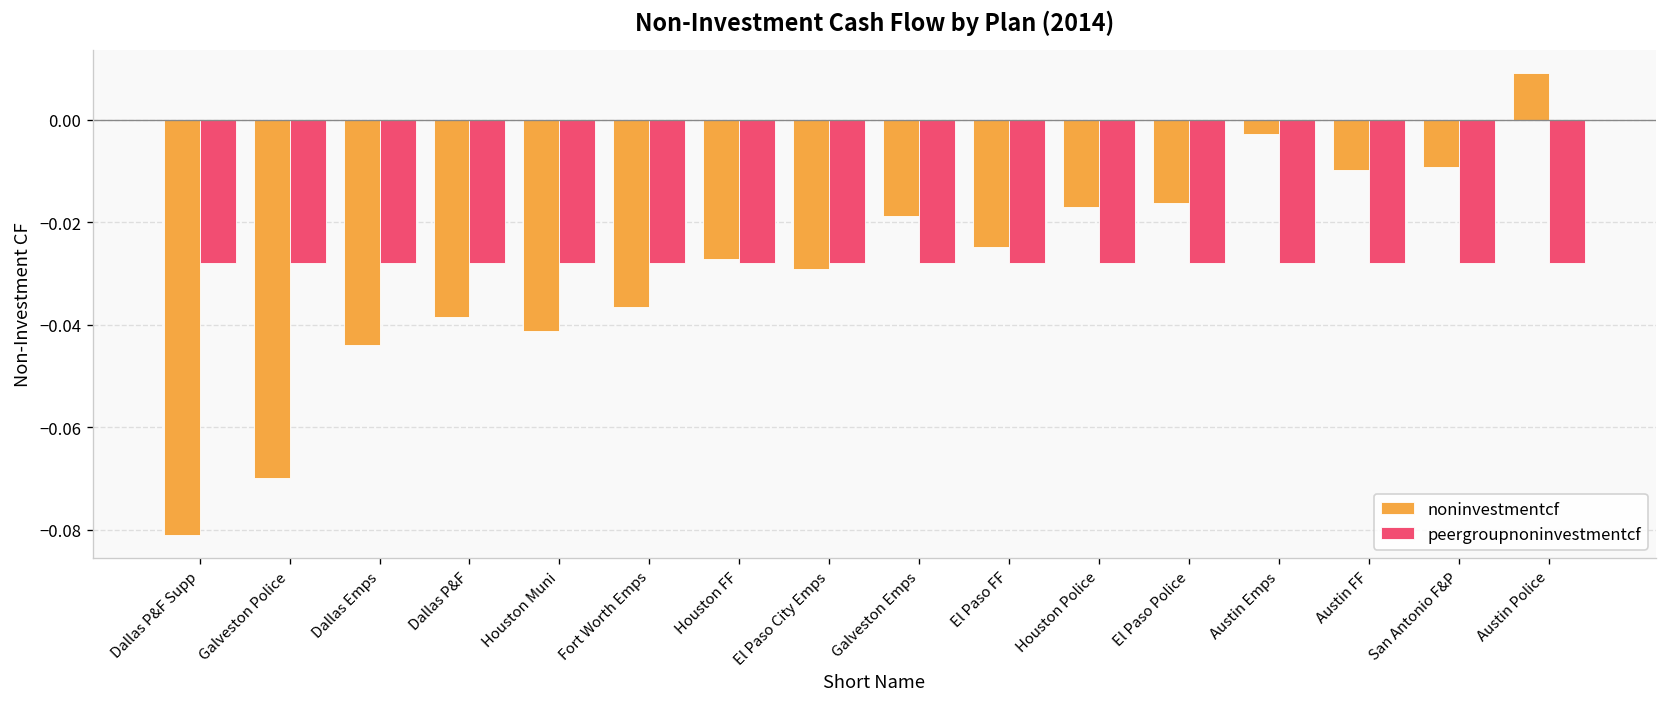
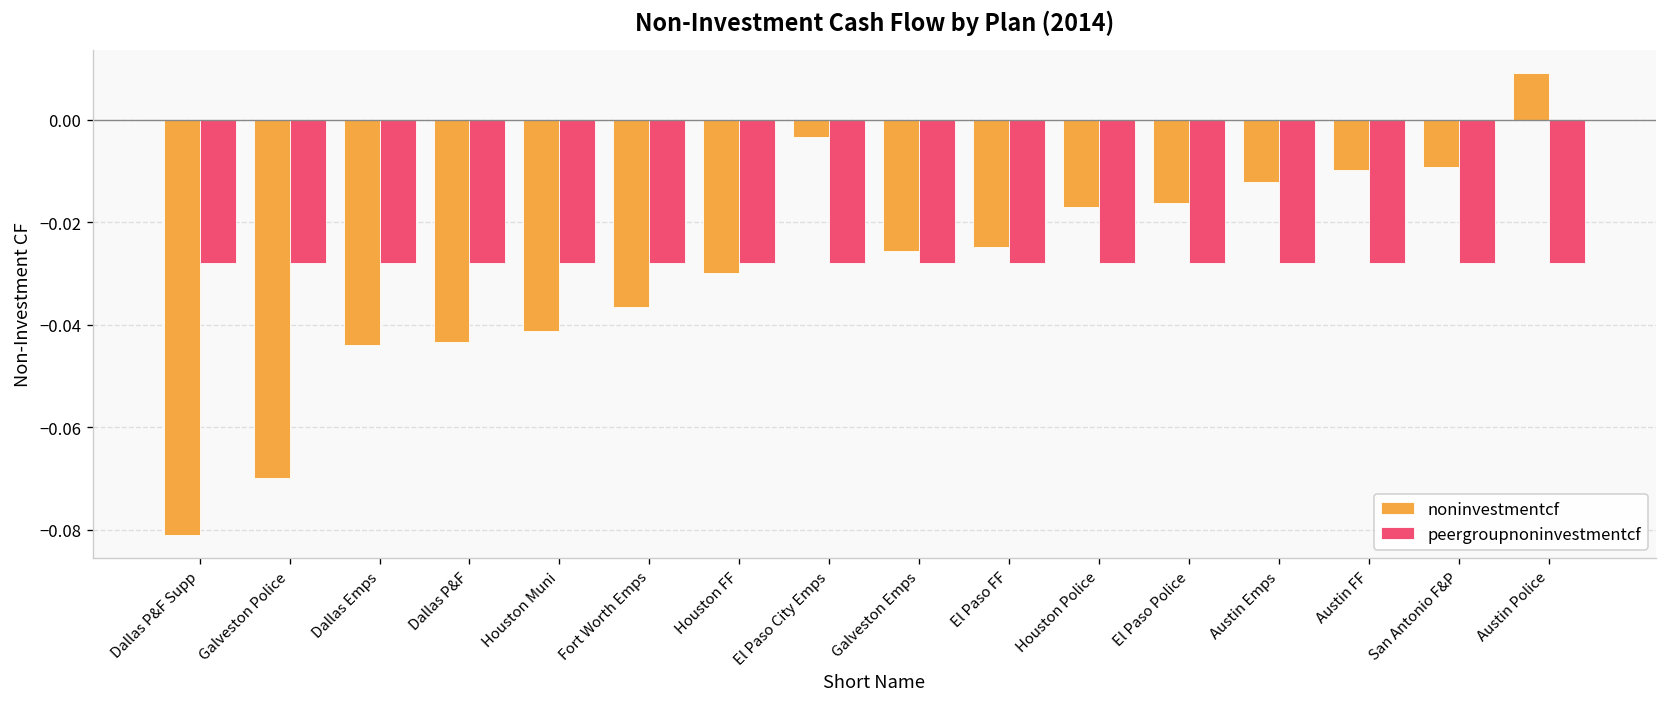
  {
    "noninvestmentcf": {
      "Dallas P&F Supp": -0.081,
      "Galveston Police": -0.070,
      "Dallas Emps": -0.044,
-     "Dallas P&F": -0.038,
+     "Dallas P&F": -0.043,
      "Houston Muni": -0.041,
      "Fort Worth Emps": -0.036,
-     "Houston FF": -0.027,
-     "El Paso City Emps": -0.029,
-     "Galveston Emps": -0.019,
+     "Houston FF": -0.030,
+     "El Paso City Emps": -0.003,
+     "Galveston Emps": -0.025,
      "El Paso FF": -0.025,
      "Houston Police": -0.017,
      "El Paso Police": -0.016,
-     "Austin Emps": -0.003,
+     "Austin Emps": -0.012,
      "Austin FF": -0.010,
      "San Antonio F&P": -0.009,
      "Austin Police": 0.009
    },
    "peergroupnoninvestmentcf": {
      "Dallas P&F Supp": -0.028,
      "Galveston Police": -0.028,
      "Dallas Emps": -0.028,
      "Dallas P&F": -0.028,
      "Houston Muni": -0.028,
      "Fort Worth Emps": -0.028,
      "Houston FF": -0.028,
      "El Paso City Emps": -0.028,
      "Galveston Emps": -0.028,
      "El Paso FF": -0.028,
      "Houston Police": -0.028,
      "El Paso Police": -0.028,
      "Austin Emps": -0.028,
      "Austin FF": -0.028,
      "San Antonio F&P": -0.028,
      "Austin Police": -0.028
    }
  }
